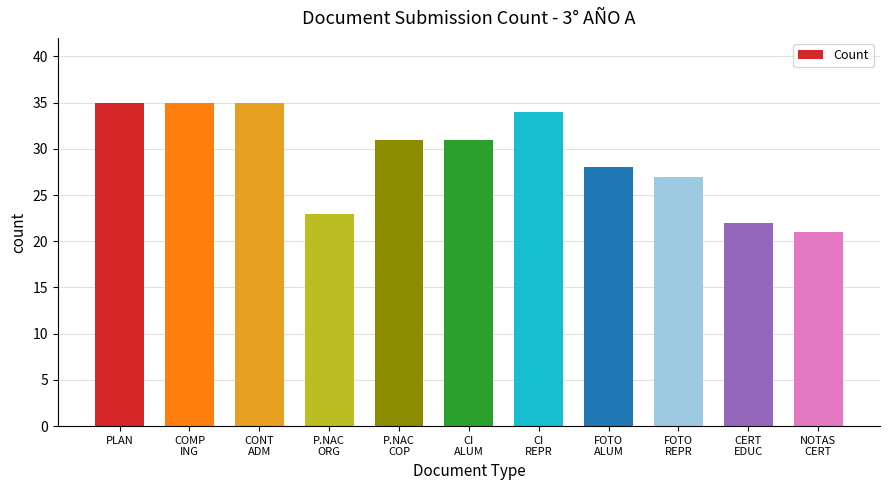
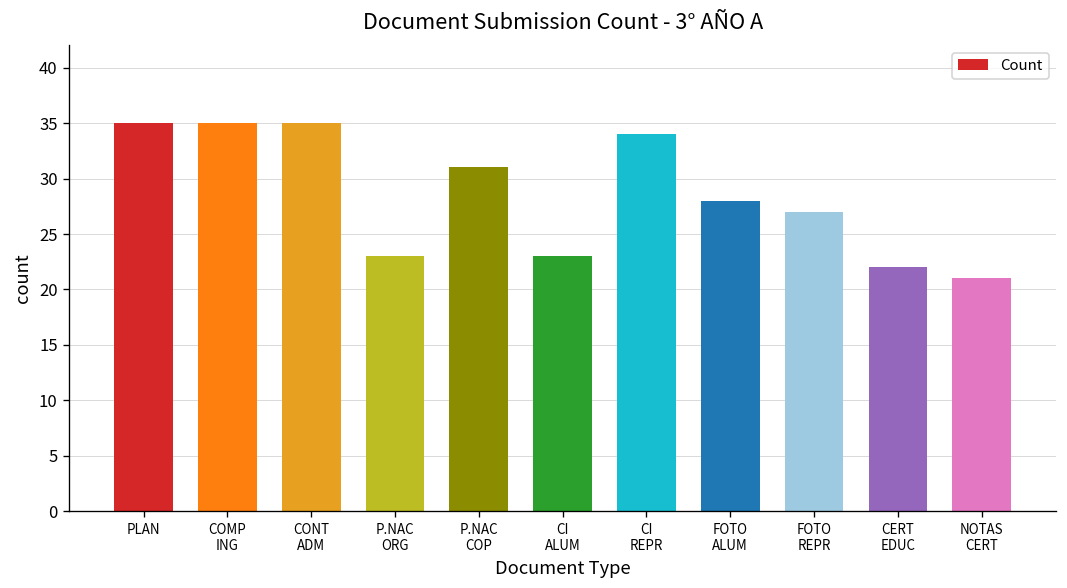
  {
    "PLAN": 35,
    "COMP ING": 35,
    "CONT ADM": 35,
    "P.NAC ORG": 23,
    "P.NAC COP": 31,
-   "CI ALUM": 31,
+   "CI ALUM": 23,
    "CI REPR": 34,
    "FOTO ALUM": 28,
    "FOTO REPR": 27,
    "CERT EDUC": 22,
    "NOTAS CERT": 21
  }
